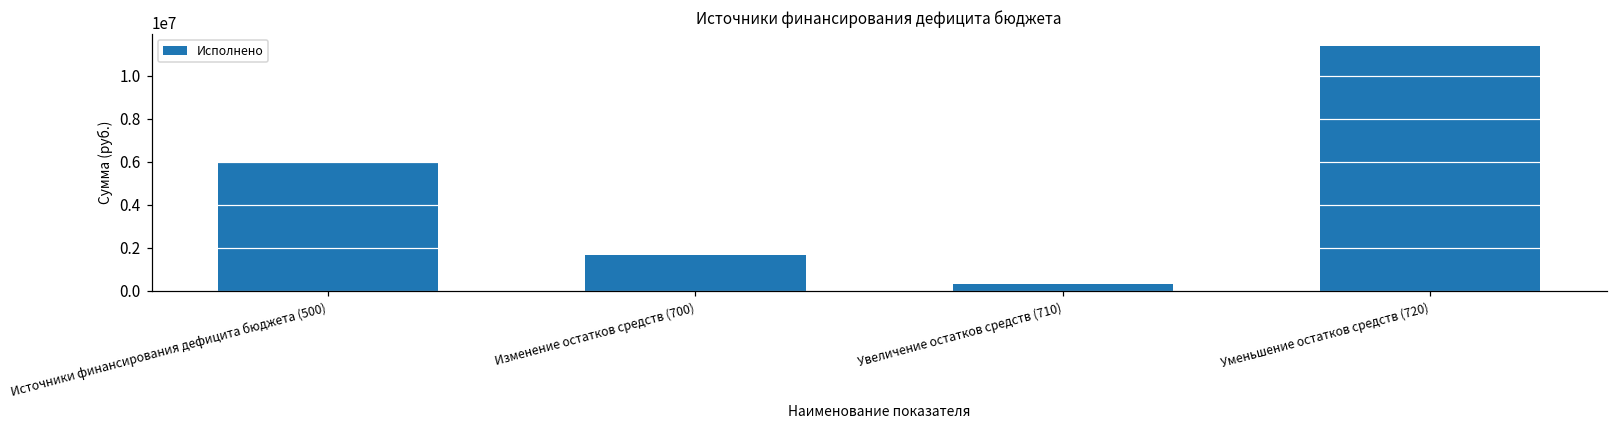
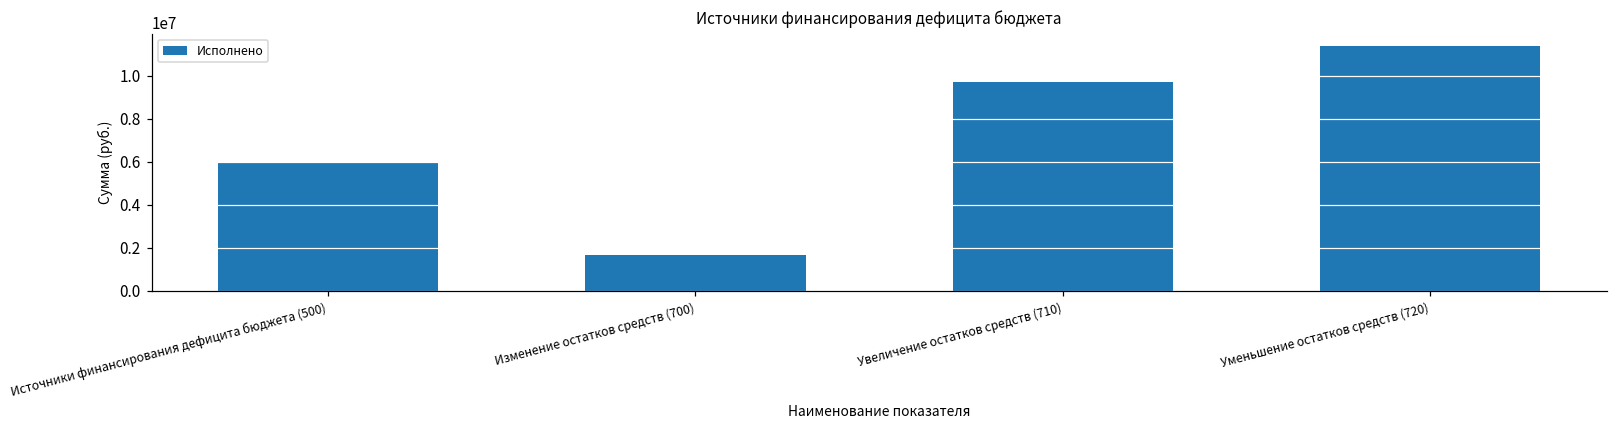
  {
    "Источники финансирования дефицита бюджета (500)": 6000000,
    "Изменение остатков средств (700)": 1700000,
-   "Увеличение остатков средств (710)": 300000,
+   "Увеличение остатков средств (710)": 9700000,
    "Уменьшение остатков средств (720)": 11400000
  }
